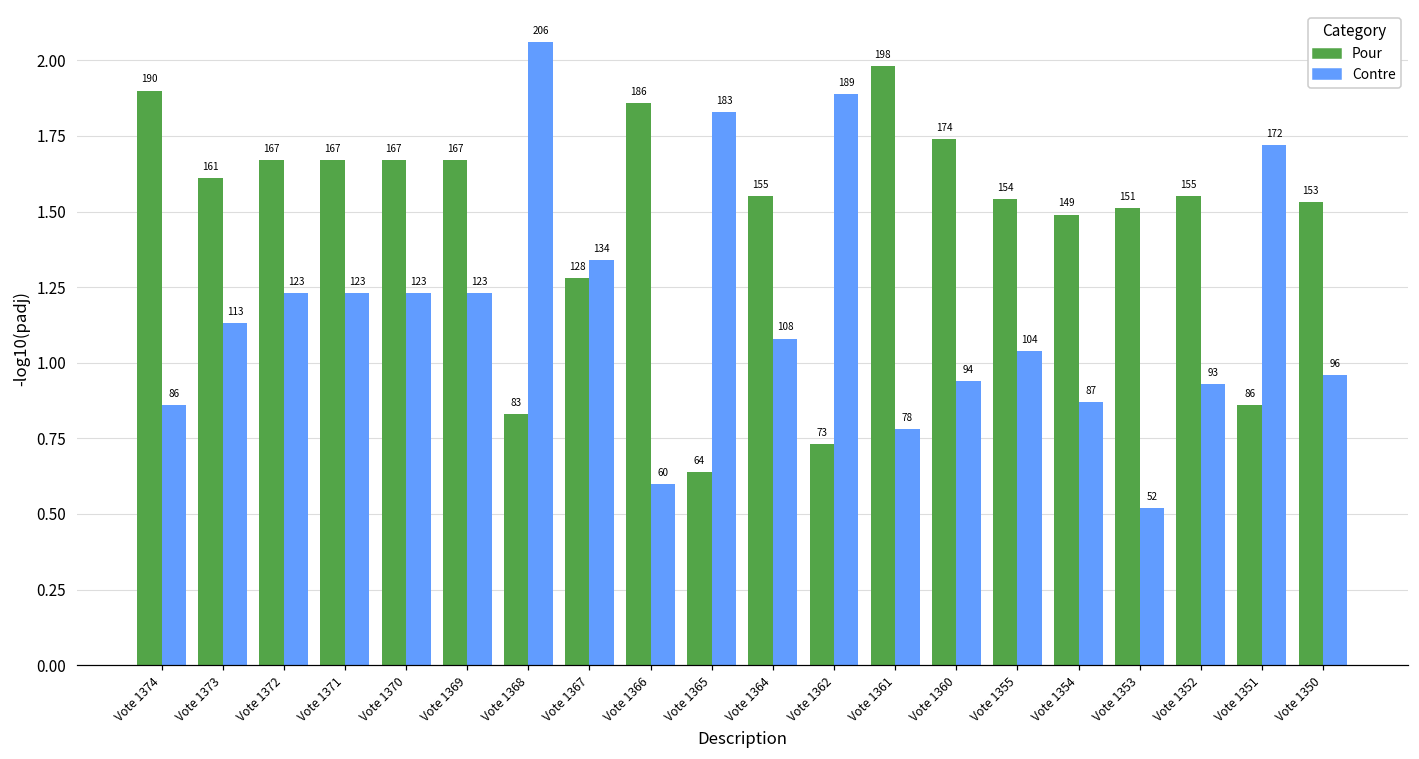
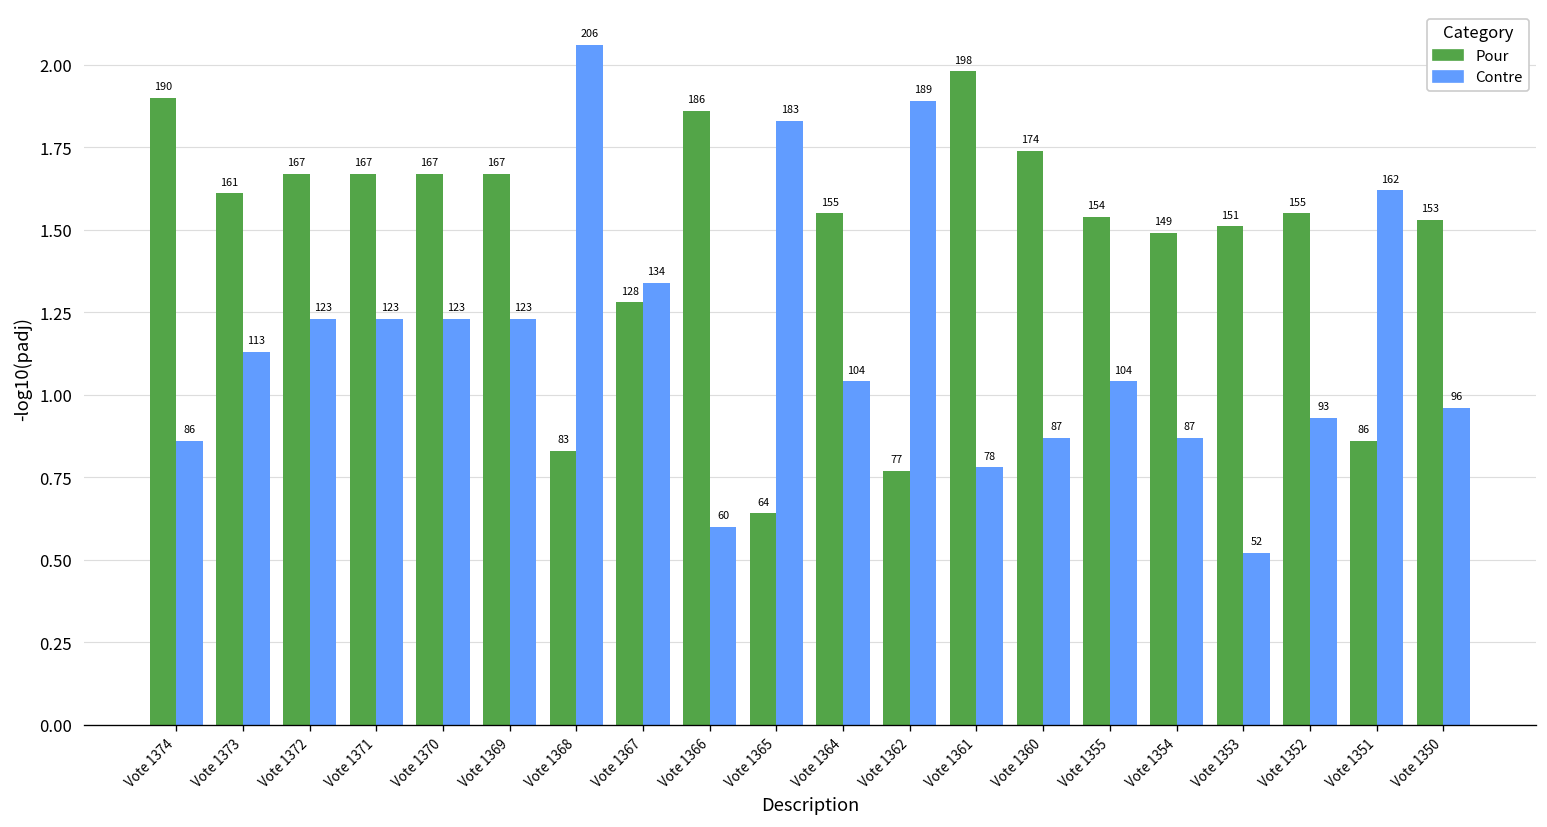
  {
    "Pour": {
-     "Vote 1362": 73
+     "Vote 1362": 77
    },
    "Contre": {
-     "Vote 1364": 108,
-     "Vote 1360": 94,
-     "Vote 1351": 172
+     "Vote 1364": 104,
+     "Vote 1360": 87,
+     "Vote 1351": 162
    }
  }
